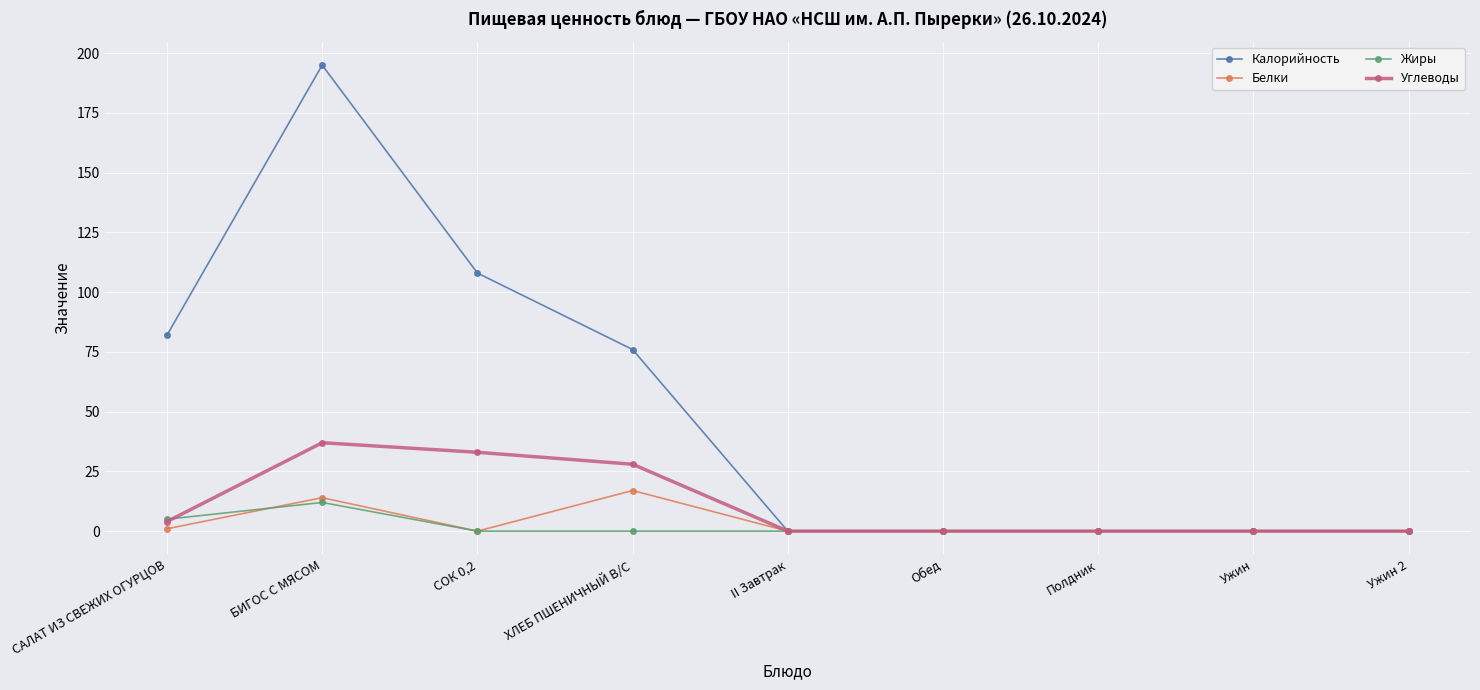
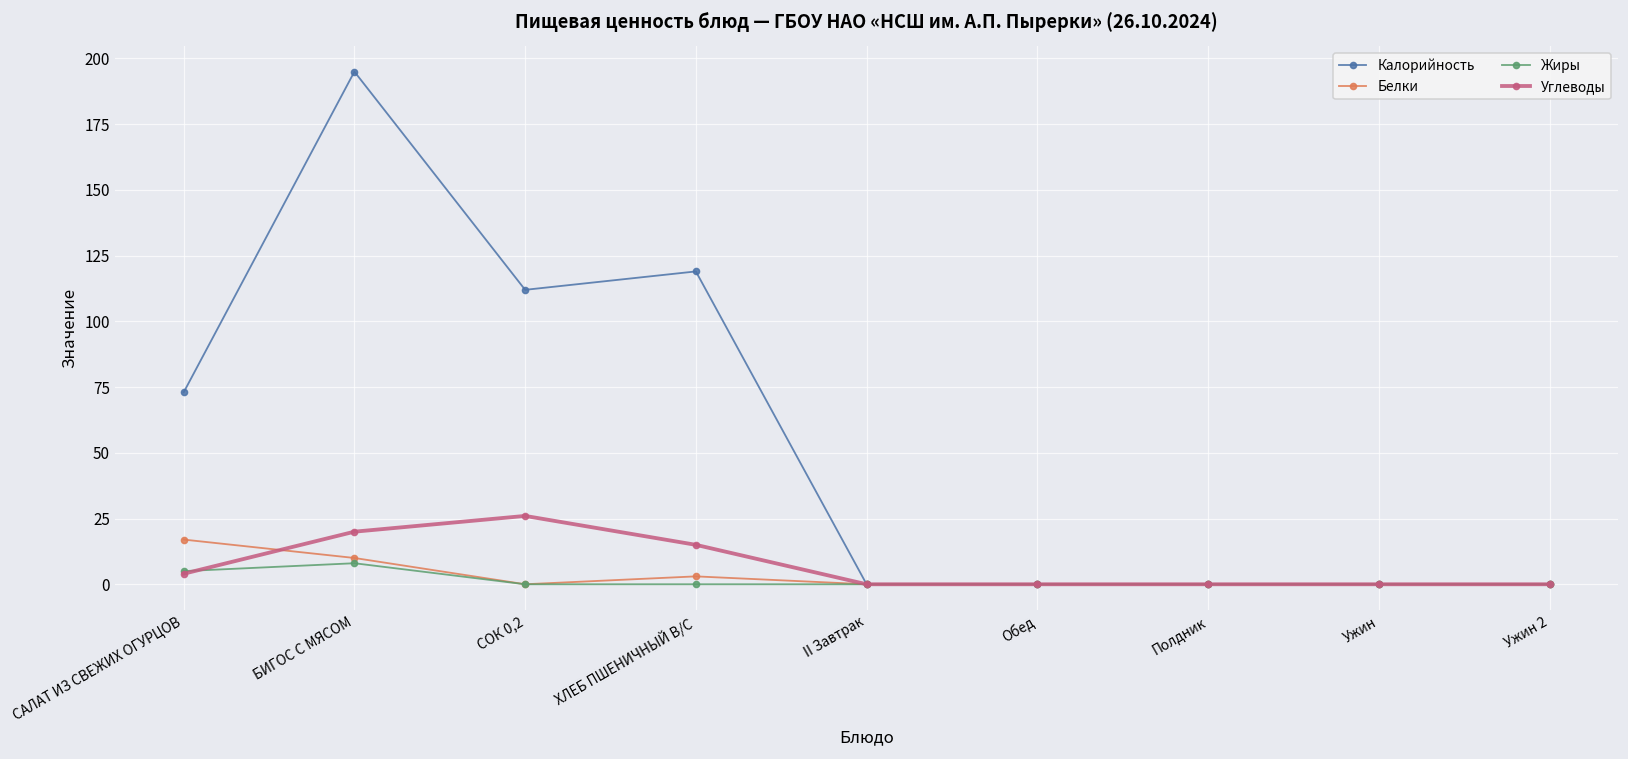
  {
    "Калорийность": {
-     "САЛАТ ИЗ СВЕЖИХ ОГУРЦОВ": 82,
+     "САЛАТ ИЗ СВЕЖИХ ОГУРЦОВ": 73,
      "БИГОС С МЯСОМ": 195,
-     "СОК 0,2": 108,
-     "ХЛЕБ ПШЕНИЧНЫЙ В/С": 76
+     "СОК 0,2": 112,
+     "ХЛЕБ ПШЕНИЧНЫЙ В/С": 119
    },
    "Белки": {
-     "САЛАТ ИЗ СВЕЖИХ ОГУРЦОВ": 1,
-     "БИГОС С МЯСОМ": 14,
-     "ХЛЕБ ПШЕНИЧНЫЙ В/С": 17
+     "САЛАТ ИЗ СВЕЖИХ ОГУРЦОВ": 17,
+     "БИГОС С МЯСОМ": 10,
+     "ХЛЕБ ПШЕНИЧНЫЙ В/С": 3
    },
    "Жиры": {
-     "БИГОС С МЯСОМ": 12,
+     "БИГОС С МЯСОМ": 8,
      "ХЛЕБ ПШЕНИЧНЫЙ В/С": 0
    },
    "Углеводы": {
-     "БИГОС С МЯСОМ": 37,
-     "СОК 0,2": 33,
-     "ХЛЕБ ПШЕНИЧНЫЙ В/С": 28
+     "БИГОС С МЯСОМ": 20,
+     "СОК 0,2": 26,
+     "ХЛЕБ ПШЕНИЧНЫЙ В/С": 15
    }
  }
